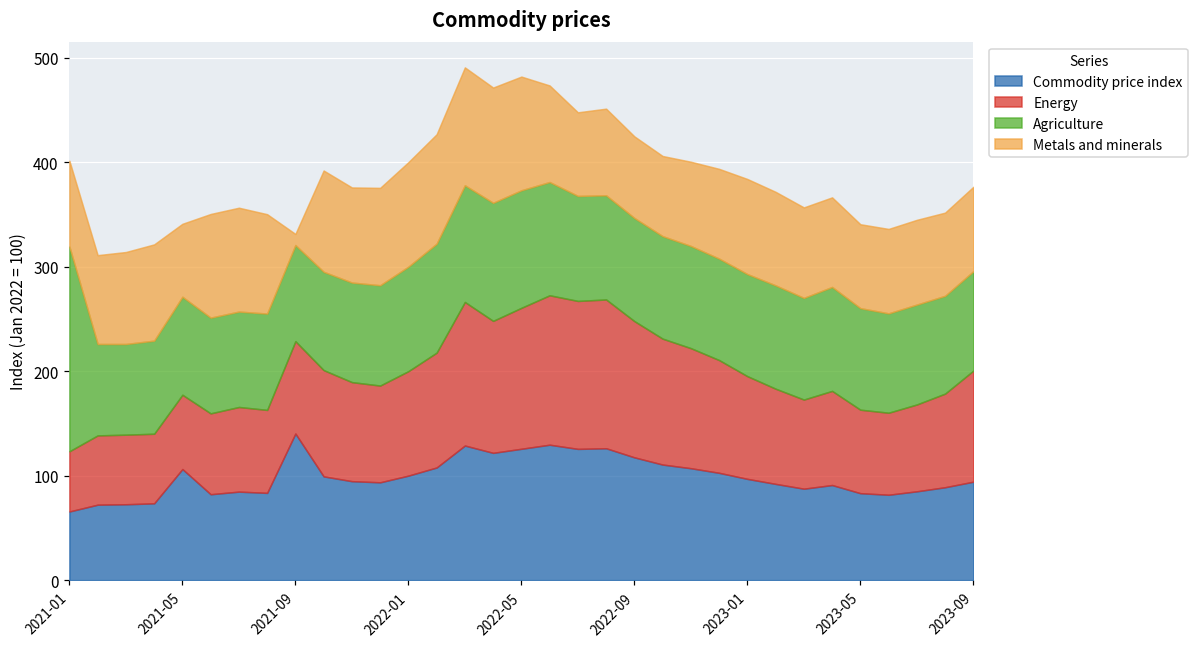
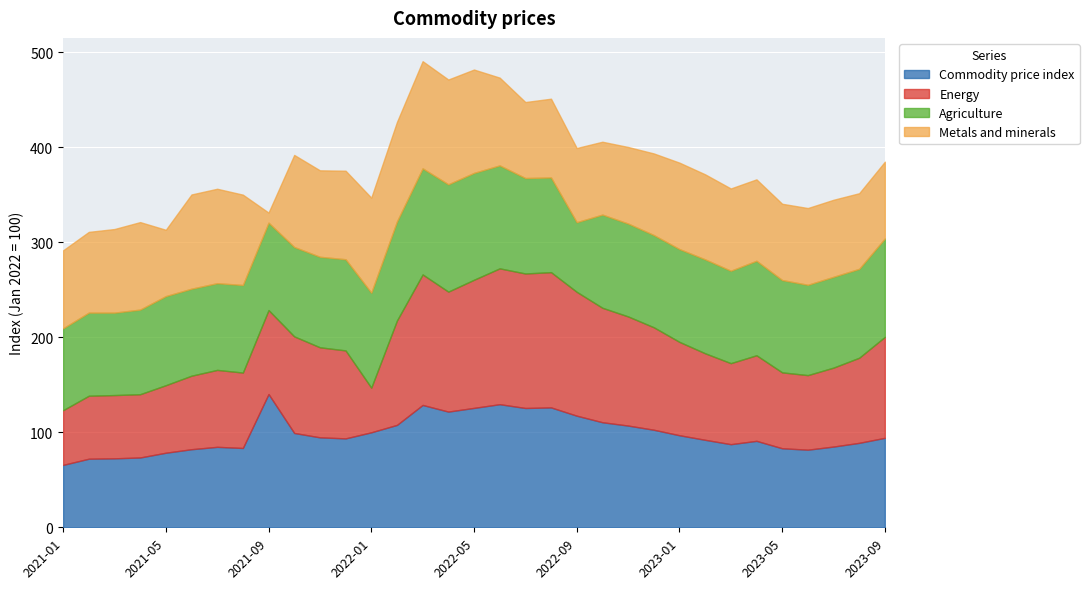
  {
    "Commodity price index": {
      "2021-01": 70,
-     "2021-05": 110,
+     "2021-05": 80,
      "2021-09": 140,
      "2022-01": 100,
      "2022-05": 130,
      "2022-09": 120,
      "2023-01": 100,
      "2023-05": 80,
      "2023-09": 90
    },
    "Energy": {
      "2021-01": 60,
      "2021-05": 70,
      "2021-09": 90,
-     "2022-01": 100,
+     "2022-01": 50,
      "2022-05": 130,
      "2022-09": 130,
      "2023-01": 100,
      "2023-05": 80,
      "2023-09": 110
    },
    "Agriculture": {
-     "2021-01": 200,
+     "2021-01": 90,
      "2021-05": 90,
      "2021-09": 90,
      "2022-01": 100,
      "2022-05": 110,
-     "2022-09": 100,
+     "2022-09": 70,
      "2023-01": 100,
      "2023-05": 100,
-     "2023-09": 95
+     "2023-09": 104
    },
    "Metals and minerals": {
      "2021-01": 80,
      "2021-05": 70,
      "2021-09": 10,
      "2022-01": 100,
      "2022-05": 110,
      "2022-09": 80,
      "2023-01": 90,
      "2023-05": 80,
      "2023-09": 80
    }
  }
